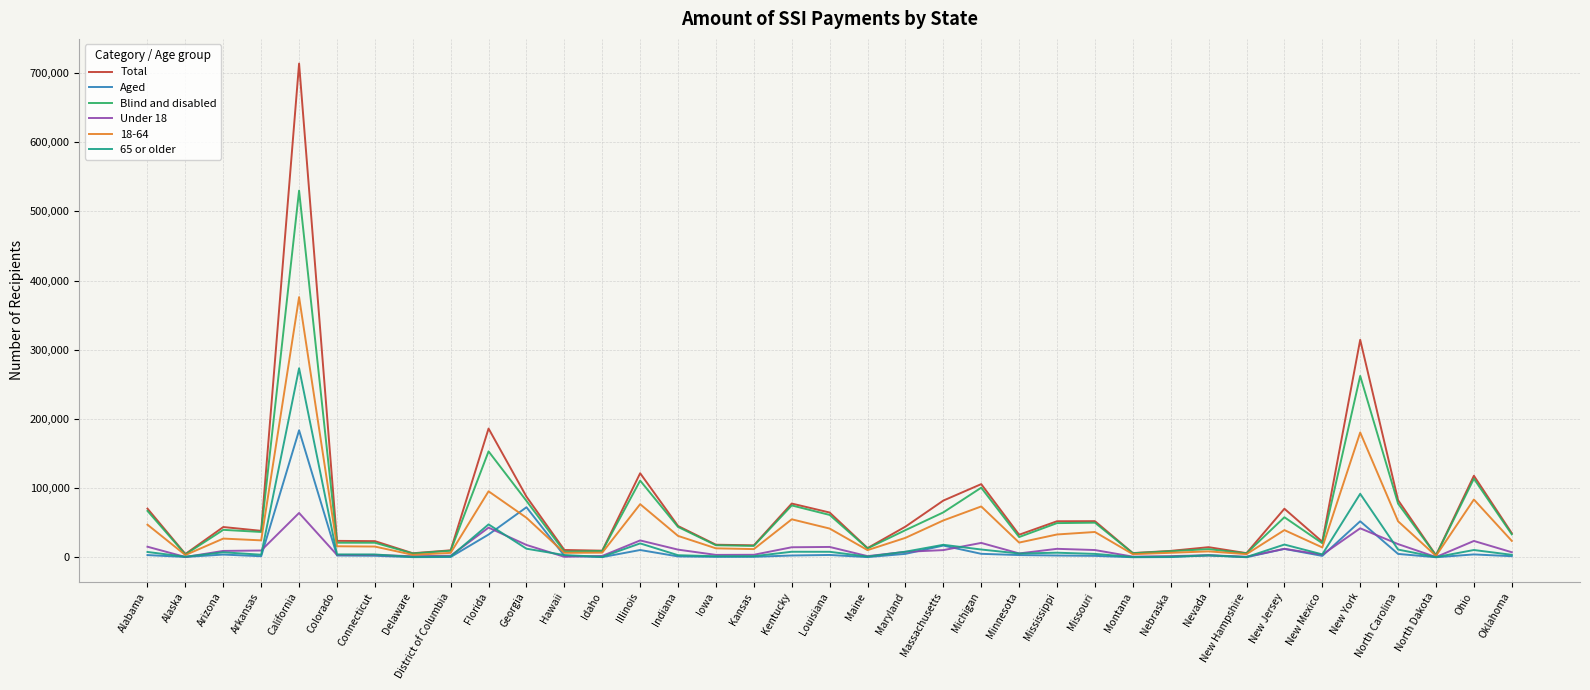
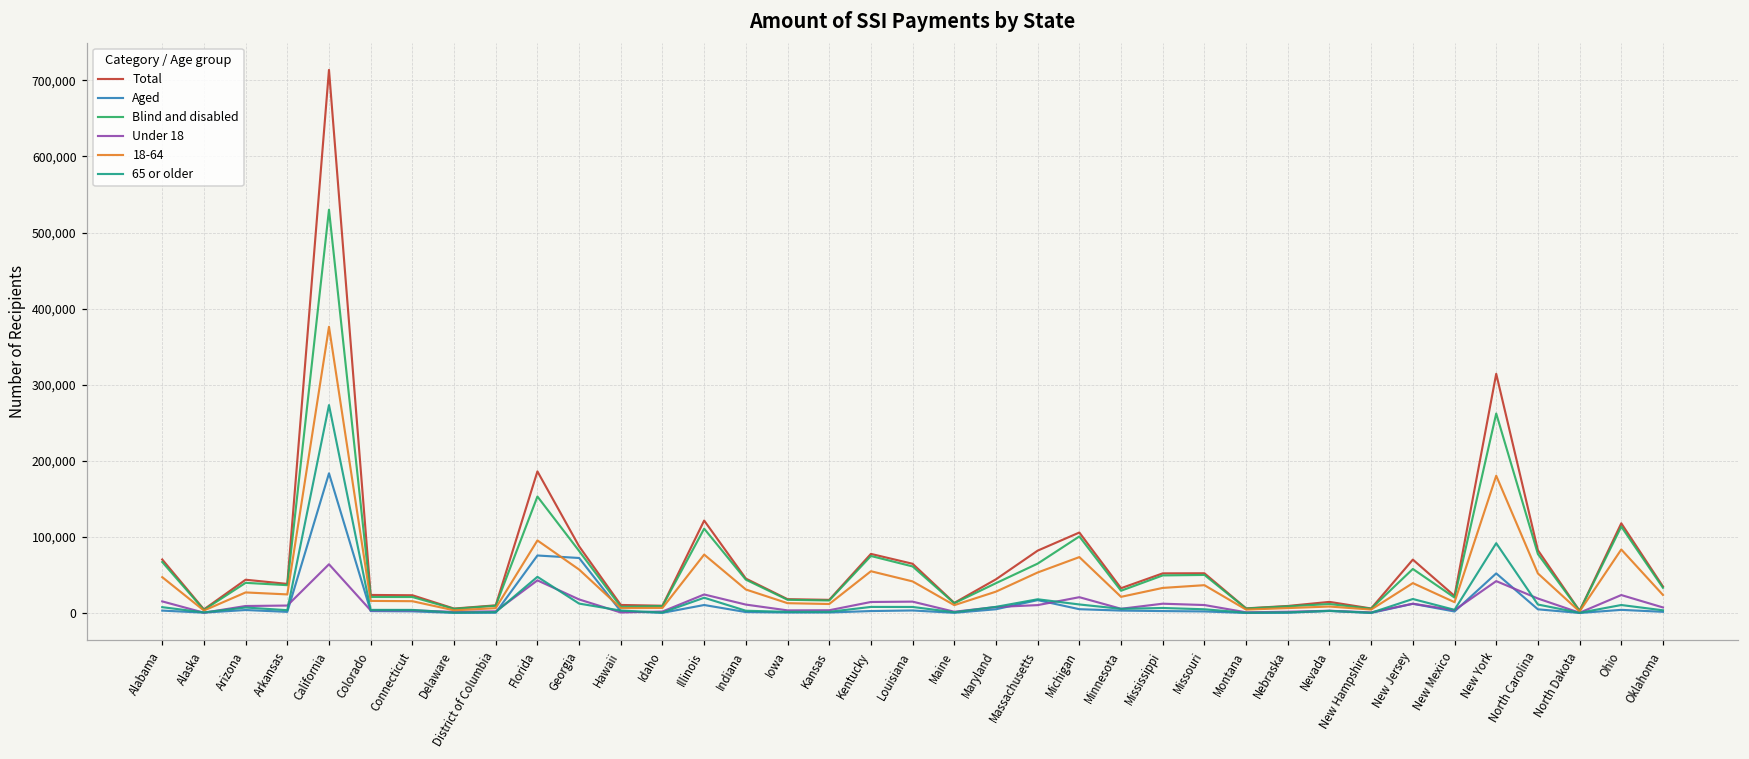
  {
    "Total": {
      "Arizona": "40,000",
      "California": "710,000",
      "Florida": "190,000",
      "Georgia": "90,000",
      "Illinois": "120,000",
      "Maryland": "40,000",
      "Massachusetts": "80,000",
      "Michigan": "110,000",
      "New Jersey": "70,000",
      "New York": "310,000",
      "North Carolina": "80,000",
      "Ohio": "120,000"
    },
    "Aged": {
      "Alabama": "0",
      "California": "180,000",
-     "Florida": "30,000",
+     "Florida": "80,000",
      "Georgia": "70,000",
      "Illinois": "10,000",
      "Kentucky": "0",
      "Louisiana": "0",
      "Michigan": "10,000",
      "Mississippi": "0",
      "New York": "50,000",
      "North Carolina": "0",
      "Ohio": "0"
    },
    "Under 18": {
      "Alabama": "20,000",
      "Arkansas": "10,000",
      "California": "60,000",
      "Florida": "40,000",
      "Georgia": "20,000",
      "Illinois": "20,000",
      "Indiana": "10,000",
      "Kentucky": "10,000",
      "Louisiana": "20,000",
      "Massachusetts": "10,000",
      "Michigan": "20,000",
      "Mississippi": "10,000",
      "Missouri": "10,000",
      "New York": "40,000",
      "North Carolina": "20,000",
      "Ohio": "20,000",
      "Oklahoma": "10,000"
    },
    "18-64": {
      "Alabama": "50,000",
      "Arizona": "30,000",
      "Arkansas": "20,000",
      "California": "380,000",
      "Colorado": "20,000",
      "Connecticut": "20,000",
      "Florida": "100,000",
      "Georgia": "60,000",
      "Illinois": "80,000",
      "Indiana": "30,000",
      "Iowa": "10,000",
      "Kansas": "10,000",
      "Kentucky": "60,000",
      "Louisiana": "40,000",
      "Maryland": "30,000",
      "Massachusetts": "50,000",
      "Michigan": "70,000",
      "Minnesota": "20,000",
      "Mississippi": "30,000",
      "Missouri": "40,000",
      "New Jersey": "40,000",
      "New Mexico": "10,000",
      "New York": "180,000",
      "North Carolina": "50,000",
      "Ohio": "80,000",
      "Oklahoma": "20,000"
    }
  }
